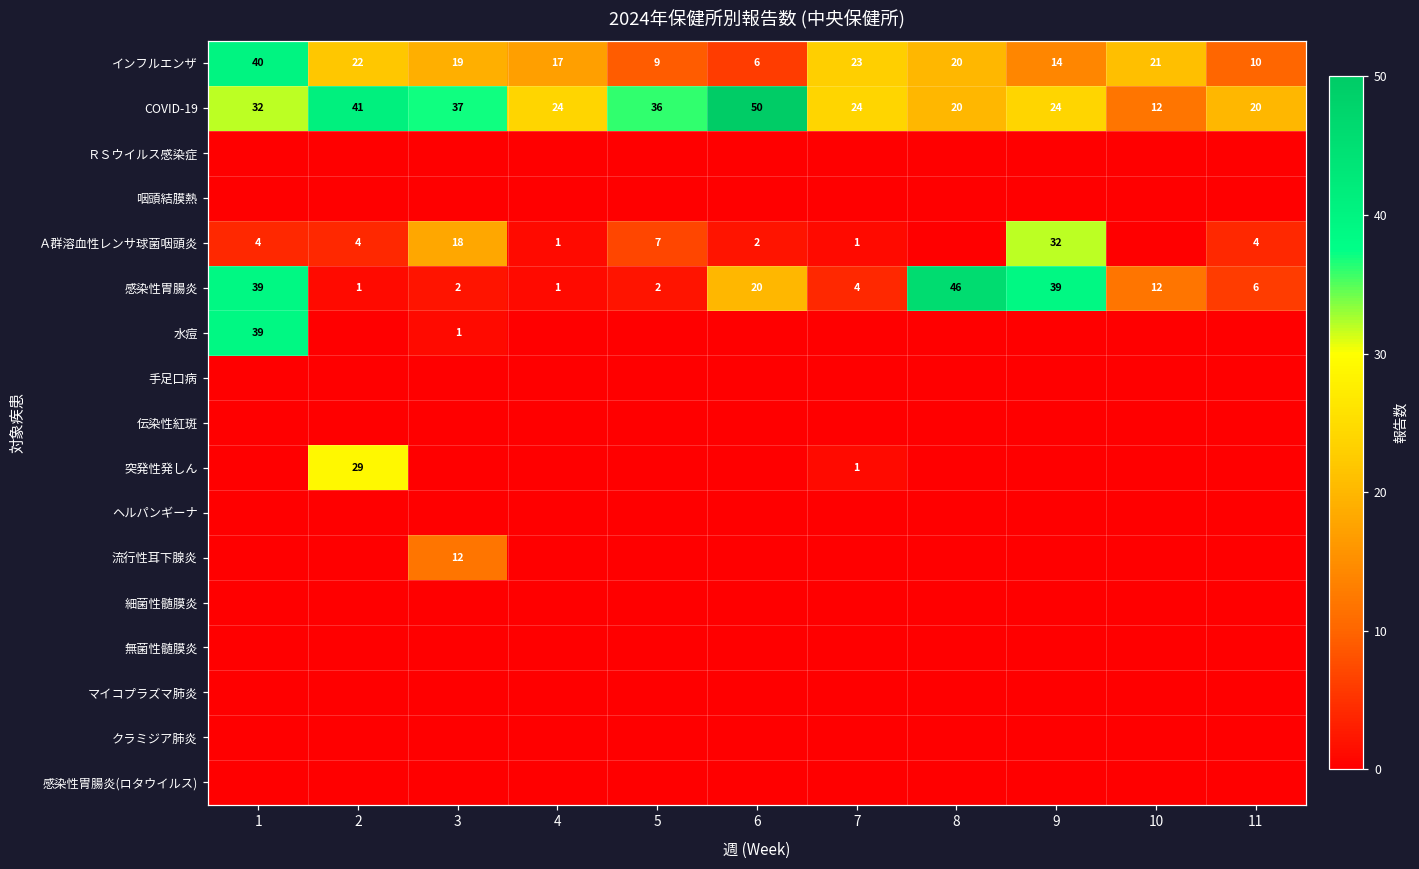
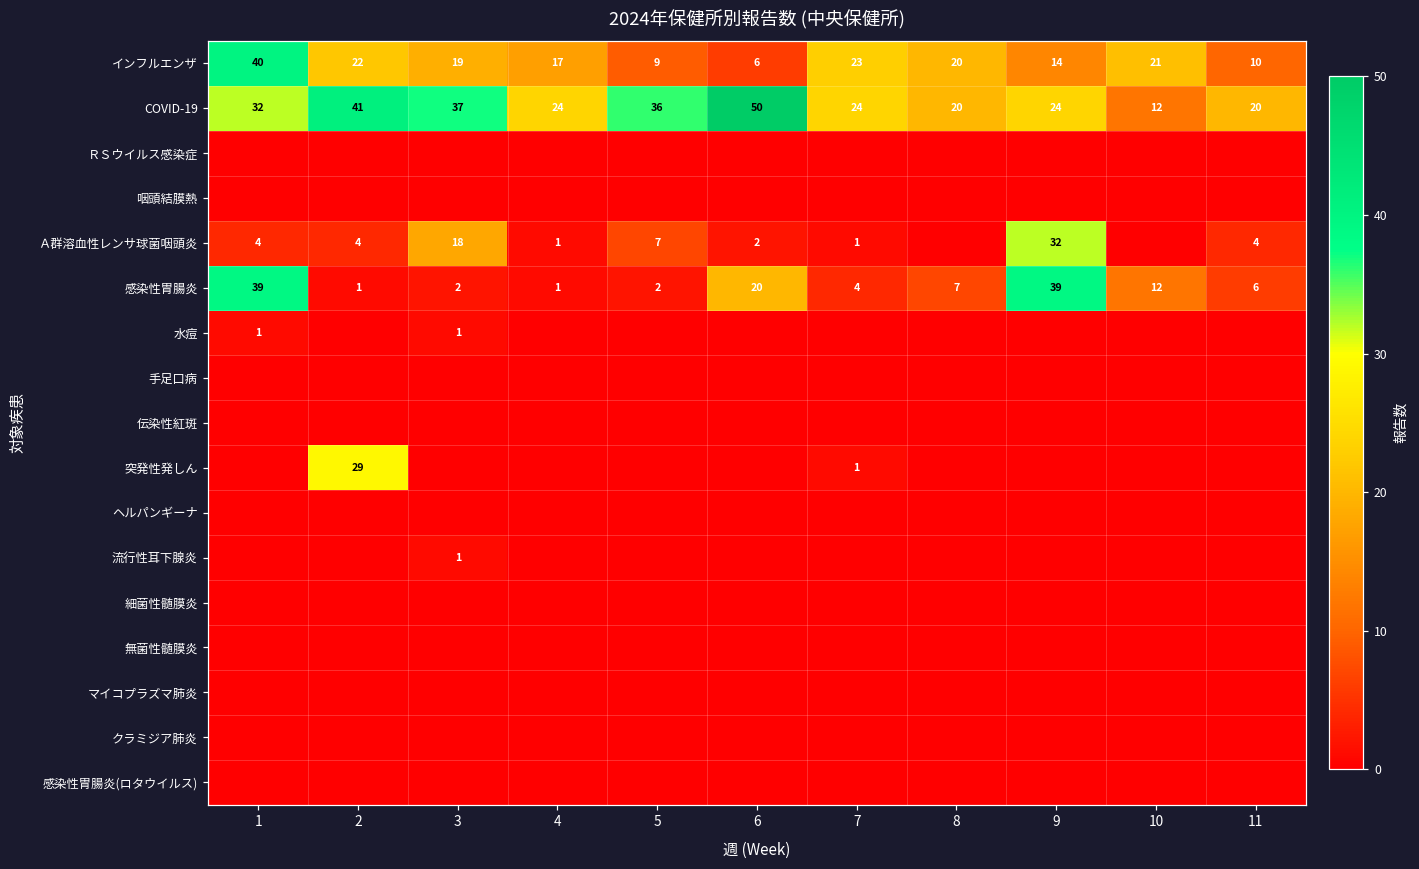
  {
    "インフルエンザ": {
      "1": 40,
      "2": 22,
      "3": 19,
      "4": 17,
      "5": 9,
      "6": 6,
      "7": 23,
      "8": 20,
      "9": 14,
      "10": 21,
      "11": 10
    },
    "COVID-19": {
      "1": 32,
      "2": 41,
      "3": 37,
      "4": 24,
      "5": 36,
      "6": 50,
      "7": 24,
      "8": 20,
      "9": 24,
      "10": 12,
      "11": 20
    },
    "Ａ群溶血性レンサ球菌咽頭炎": {
      "1": 4,
      "2": 4,
      "3": 18,
      "4": 1,
      "5": 7,
      "6": 2,
      "7": 1,
      "9": 32,
      "11": 4
    },
    "感染性胃腸炎": {
      "1": 39,
      "2": 1,
      "3": 2,
      "4": 1,
      "5": 2,
      "6": 20,
      "7": 4,
-     "8": 46,
+     "8": 7,
      "9": 39,
      "10": 12,
      "11": 6
    },
    "水痘": {
-     "1": 39,
+     "1": 1,
      "3": 1
    },
    "突発性発しん": {
      "2": 29,
      "7": 1
    },
    "流行性耳下腺炎": {
-     "3": 12
+     "3": 1
    }
  }
